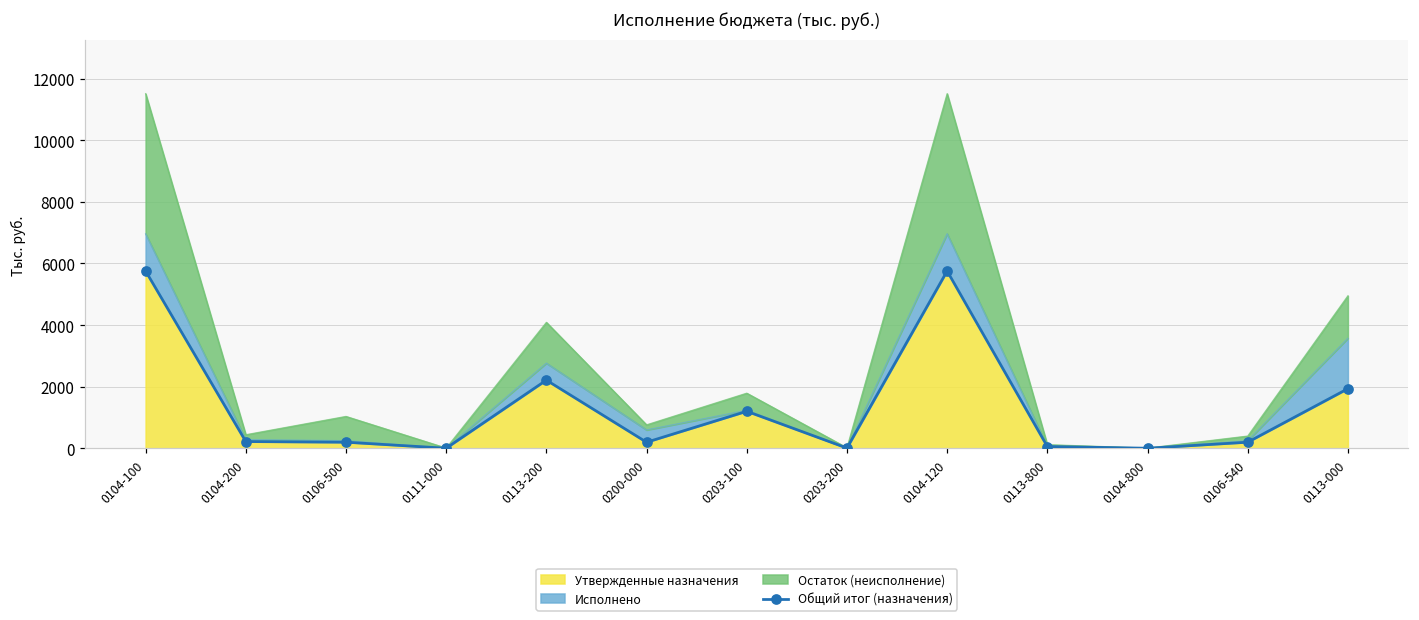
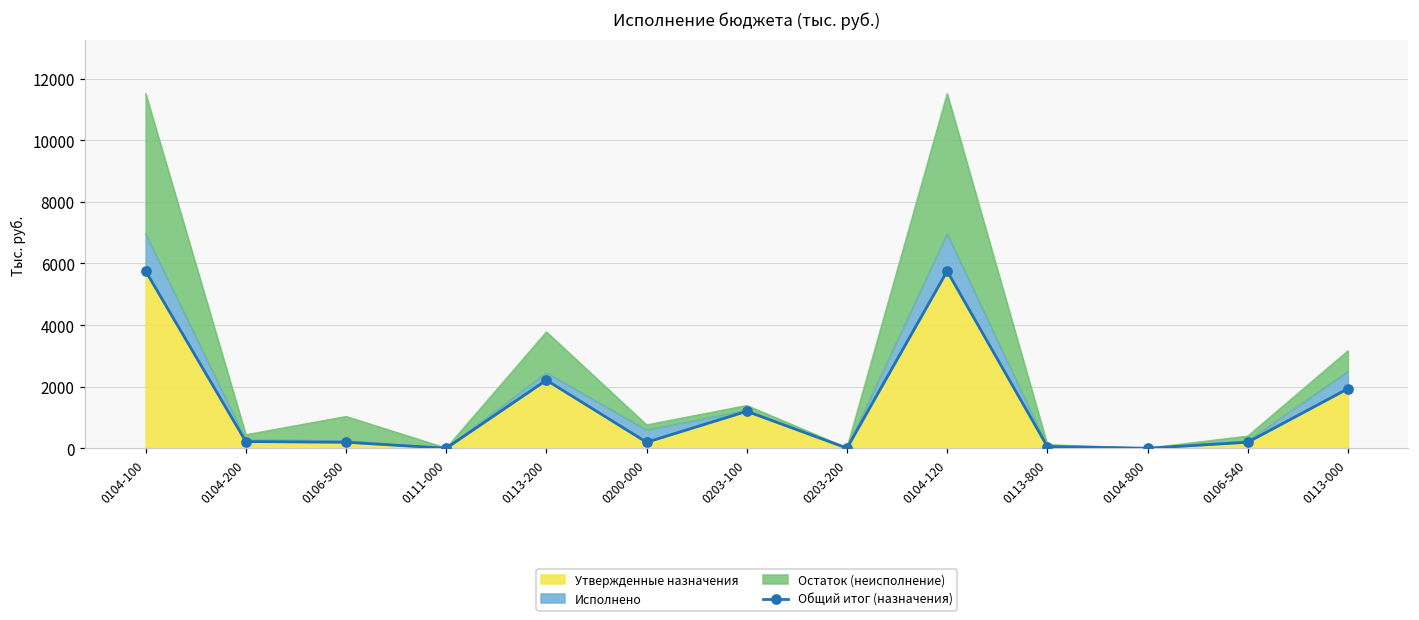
  {
    "Утвержденные назначения": {
      "0104-100": 5800,
      "0113-200": 2200,
      "0200-000": 200,
      "0104-120": 5800,
      "0113-000": 1900
    },
    "Исполнено": {
      "0104-100": 1200,
-     "0113-200": 600,
+     "0113-200": 200,
      "0200-000": 400,
      "0104-120": 1200,
-     "0113-000": 1600
+     "0113-000": 600
    },
    "Остаток (неисполнение)": {
      "0104-100": 4500,
      "0104-200": 200,
      "0106-500": 800,
      "0113-200": 1300,
      "0200-000": 200,
-     "0203-100": 600,
+     "0203-100": 200,
      "0104-120": 4500,
      "0106-540": 200,
-     "0113-000": 1400
+     "0113-000": 700
    }
  }
